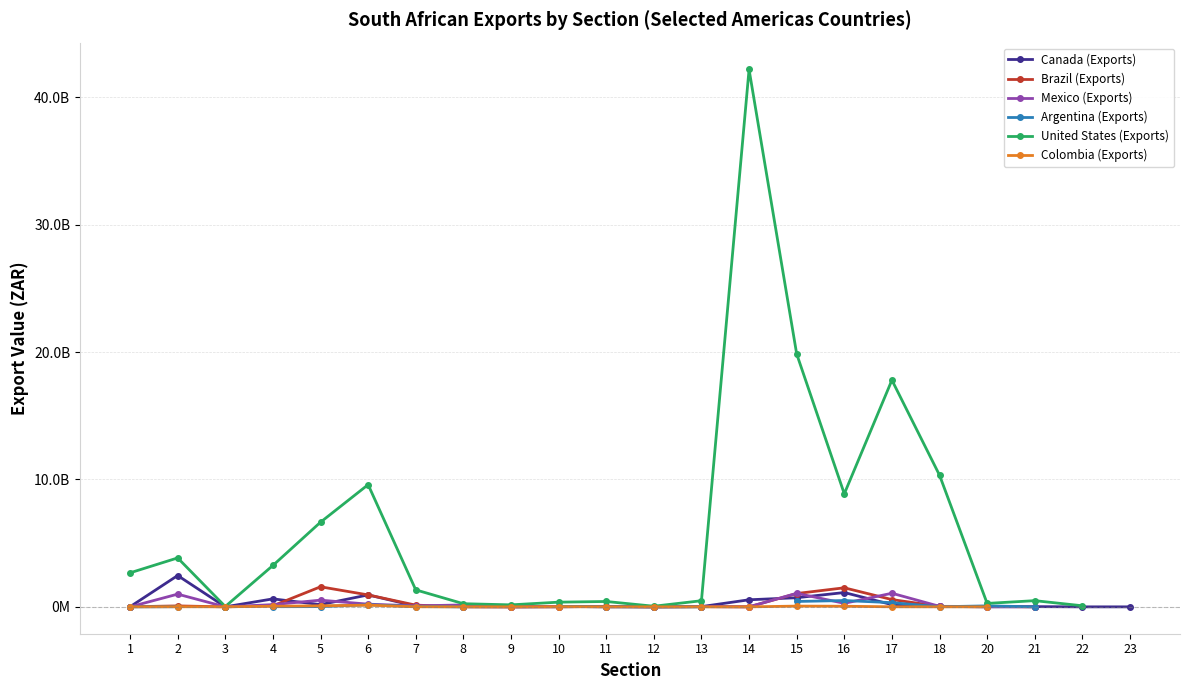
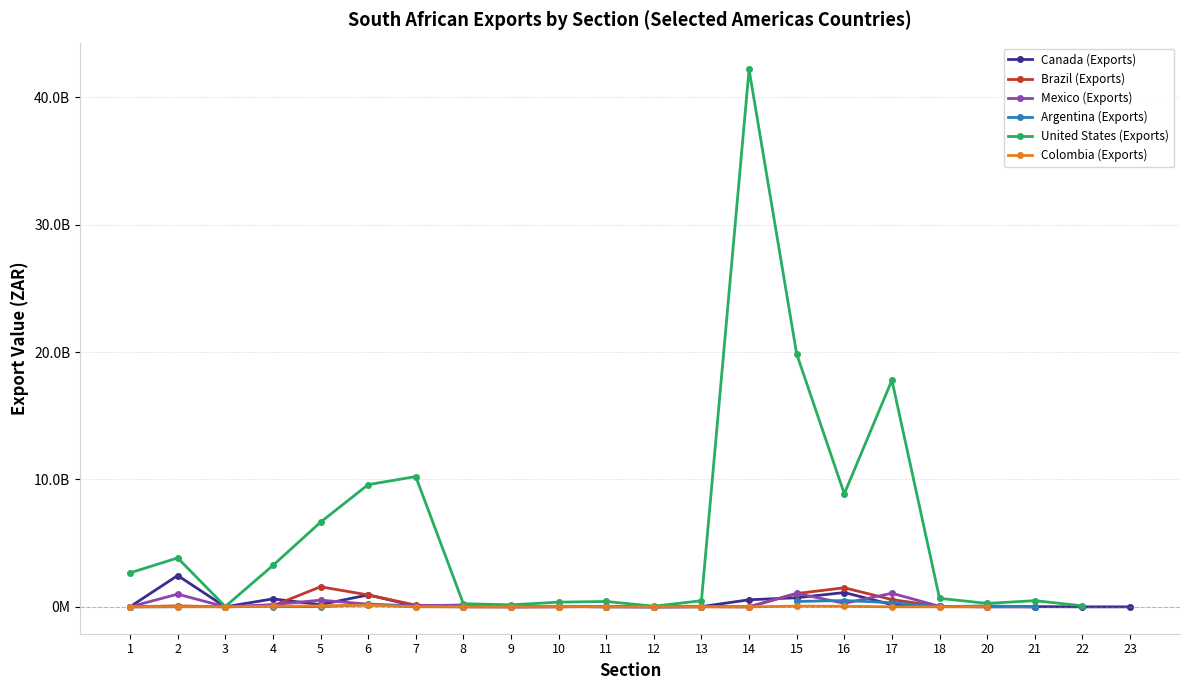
  {
    "Canada (Exports)": {
      "2": 2500000000,
      "4": 600000000,
      "14": 600000000,
      "15": 700000000,
      "16": 1100000000,
      "23": 0
    },
    "Brazil (Exports)": {
      "5": 1600000000,
      "16": 1500000000,
      "17": 600000000
    },
    "Mexico (Exports)": {
      "2": 1000000000,
      "5": 500000000,
      "16": 300000000,
      "17": 1100000000
    },
    "Argentina (Exports)": {
      "15": 400000000,
      "16": 500000000
    },
    "United States (Exports)": {
      "1": 2700000000,
      "2": 3800000000,
      "4": 3200000000,
      "5": 6600000000,
      "6": 9600000000,
-     "7": 1300000000,
+     "7": 10200000000,
      "10": 400000000,
      "11": 400000000,
      "13": 500000000,
      "14": 42200000000,
      "15": 19800000000,
      "16": 8900000000,
      "17": 17800000000,
-     "18": 10300000000,
+     "18": 700000000,
      "21": 500000000
    },
    "Colombia (Exports)": {
      "15": 100000000,
      "16": 0
    }
  }
